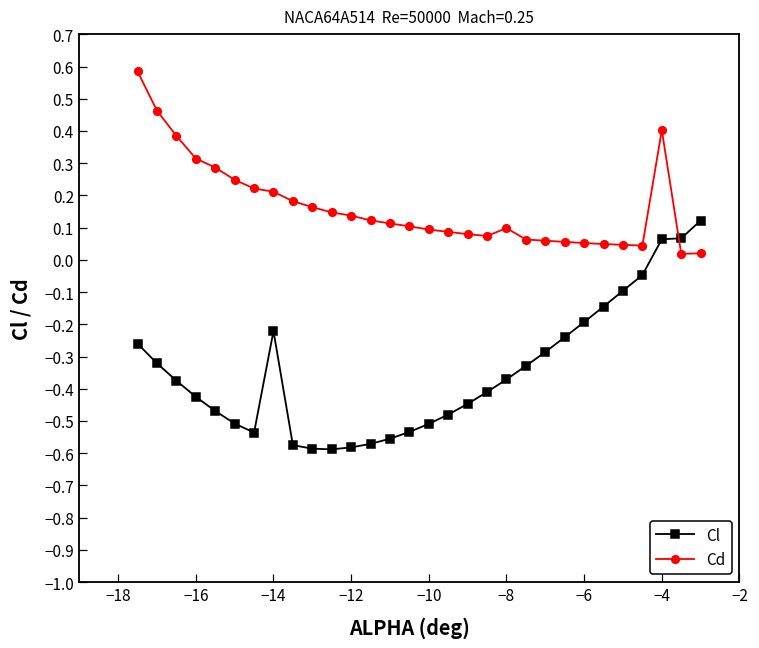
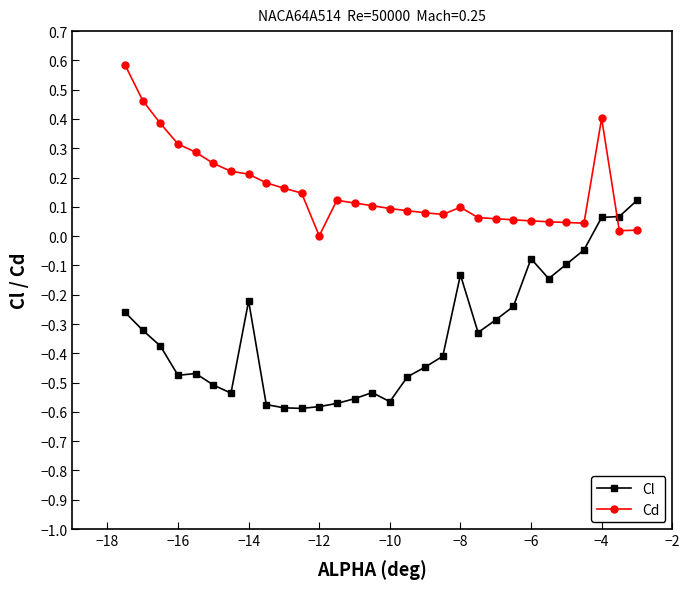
  {
    "Cl": {
-     "−16": -0.43,
+     "−16": -0.48,
      "−14": -0.22,
      "−12": -0.58,
-     "−10": -0.51,
-     "−8": -0.37,
-     "−6": -0.19,
+     "−10": -0.57,
+     "−8": -0.13,
+     "−6": -0.08,
      "−4": 0.06
    },
    "Cd": {
      "−16": 0.31,
      "−14": 0.21,
-     "−12": 0.14,
+     "−12": 0.00,
      "−10": 0.09,
      "−8": 0.10,
      "−6": 0.05,
      "−4": 0.40
    }
  }
